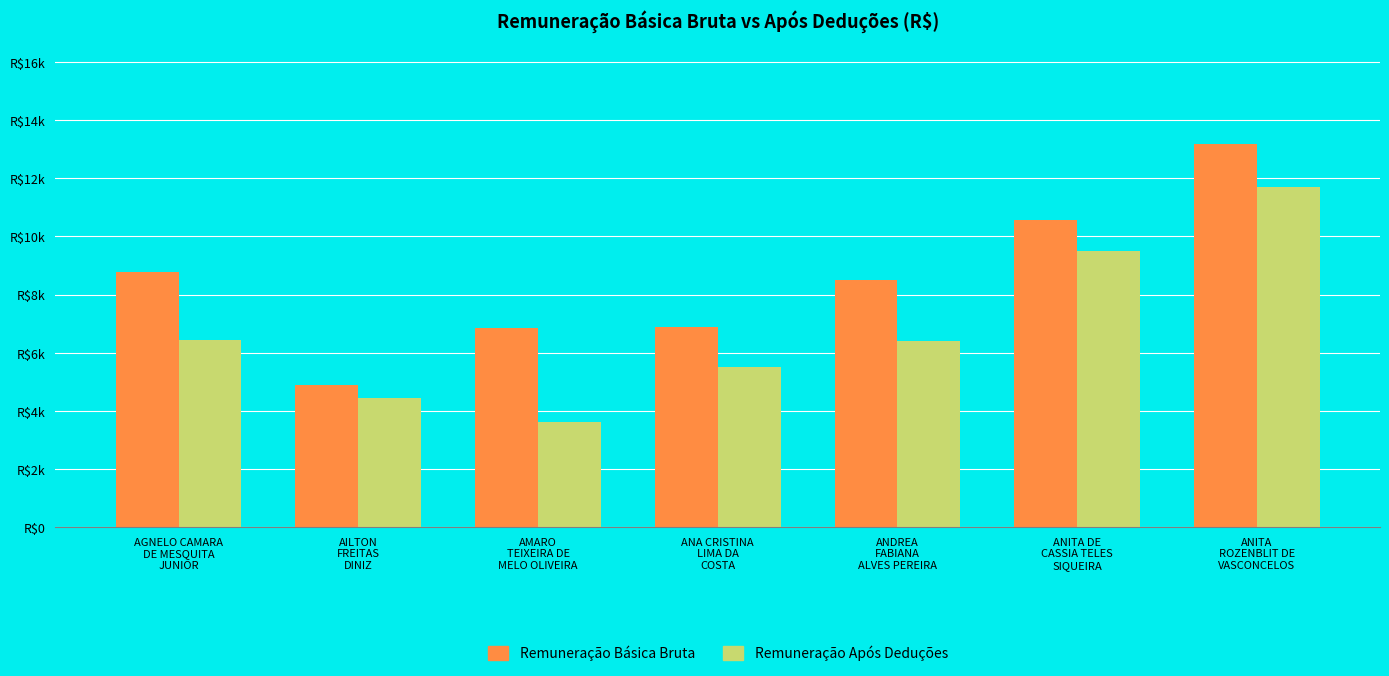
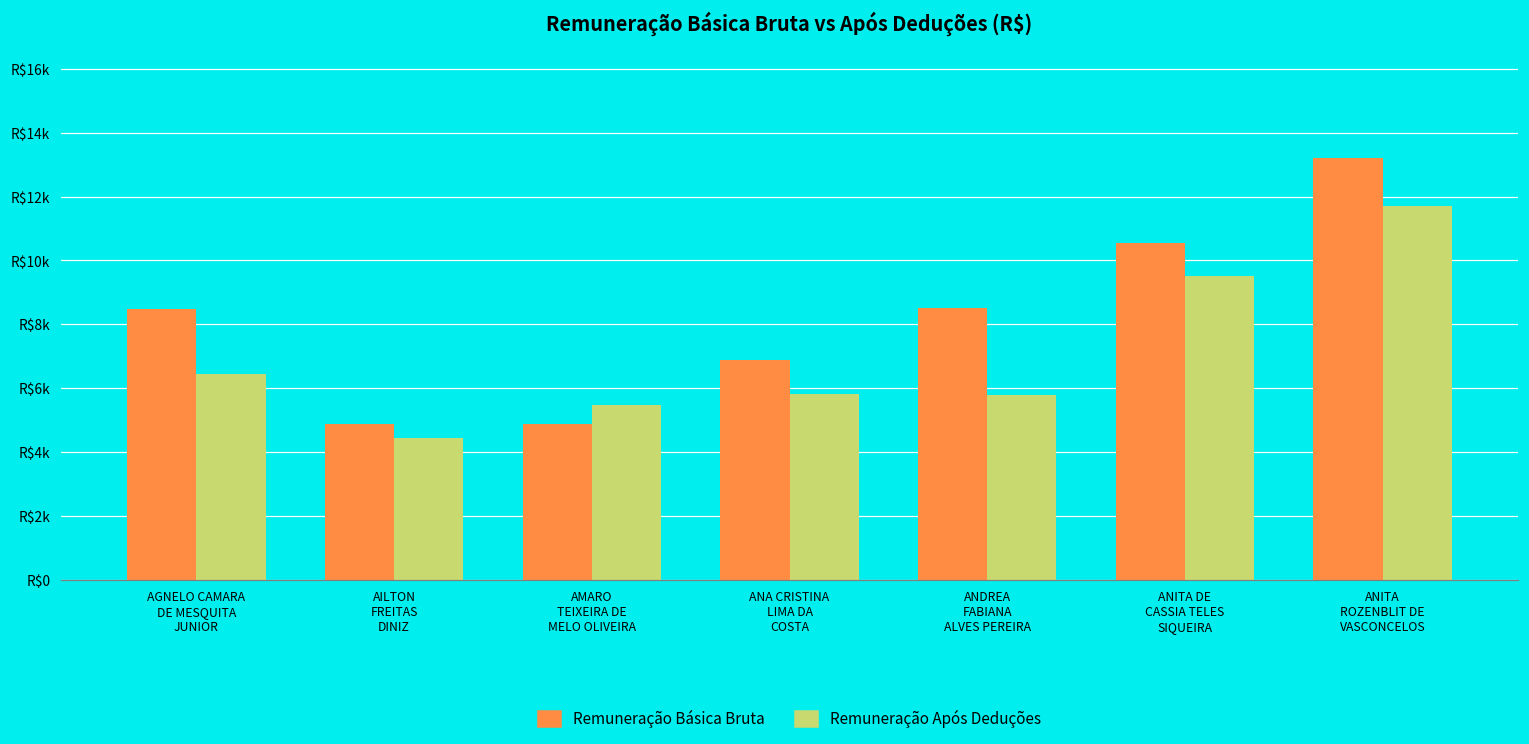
  {
    "Remuneração Básica Bruta": {
-     "AGNELO CAMARA DE MESQUITA JUNIOR": "R$8800",
+     "AGNELO CAMARA DE MESQUITA JUNIOR": "R$8500",
      "AILTON FREITAS DINIZ": "R$4900",
-     "AMARO TEIXEIRA DE MELO OLIVEIRA": "R$6800",
+     "AMARO TEIXEIRA DE MELO OLIVEIRA": "R$4900",
      "ANA CRISTINA LIMA DA COSTA": "R$6900",
      "ANDREA FABIANA ALVES PEREIRA": "R$8500",
      "ANITA DE CASSIA TELES SIQUEIRA": "R$10600",
      "ANITA ROZENBLIT DE VASCONCELOS": "R$13200"
    },
    "Remuneração Após Deduções": {
      "AGNELO CAMARA DE MESQUITA JUNIOR": "R$6400",
      "AILTON FREITAS DINIZ": "R$4400",
-     "AMARO TEIXEIRA DE MELO OLIVEIRA": "R$3600",
-     "ANA CRISTINA LIMA DA COSTA": "R$5500",
-     "ANDREA FABIANA ALVES PEREIRA": "R$6400",
+     "AMARO TEIXEIRA DE MELO OLIVEIRA": "R$5500",
+     "ANA CRISTINA LIMA DA COSTA": "R$5800",
+     "ANDREA FABIANA ALVES PEREIRA": "R$5800",
      "ANITA DE CASSIA TELES SIQUEIRA": "R$9500",
      "ANITA ROZENBLIT DE VASCONCELOS": "R$11700"
    }
  }
